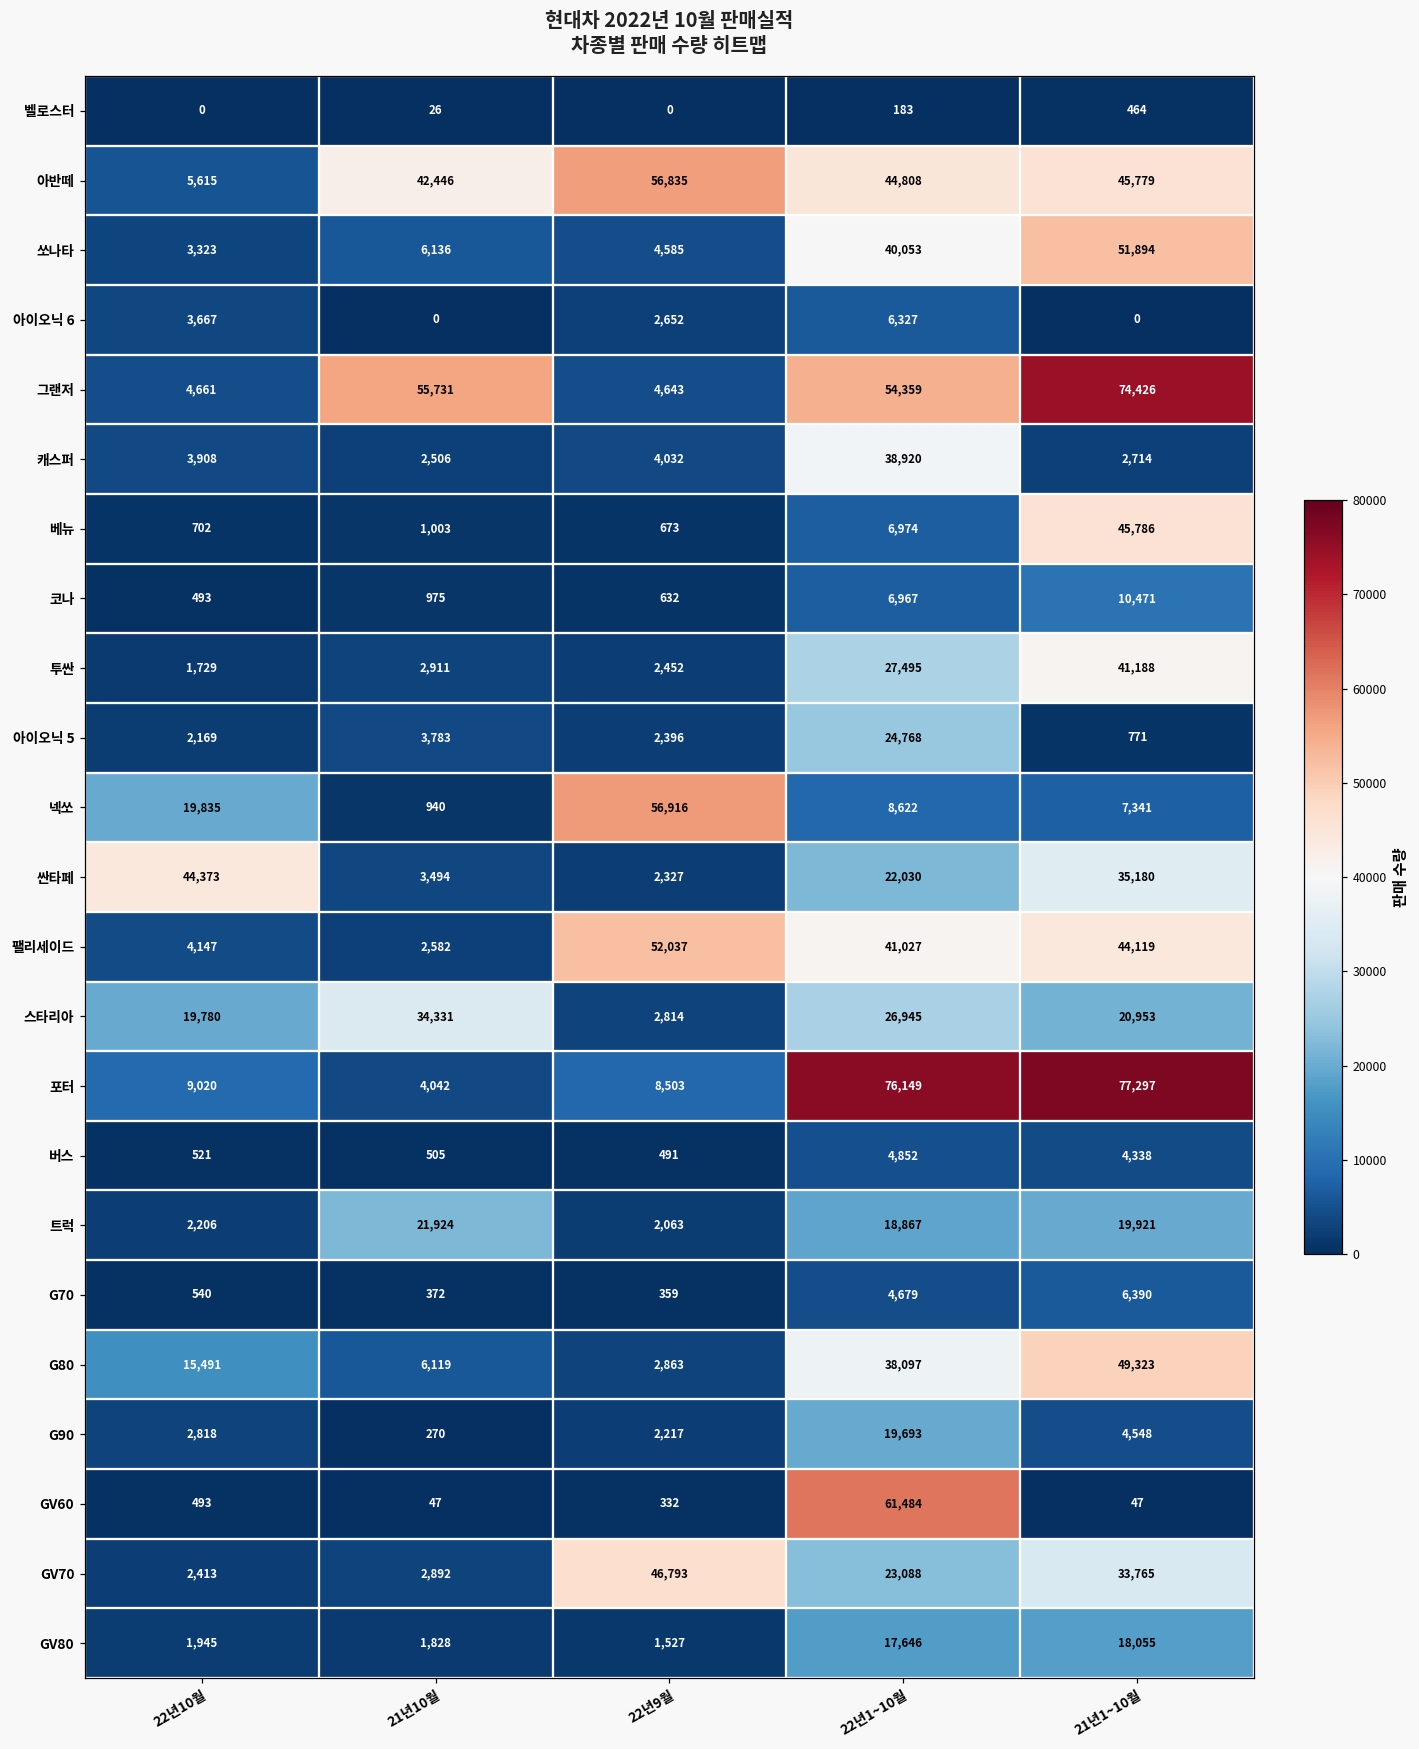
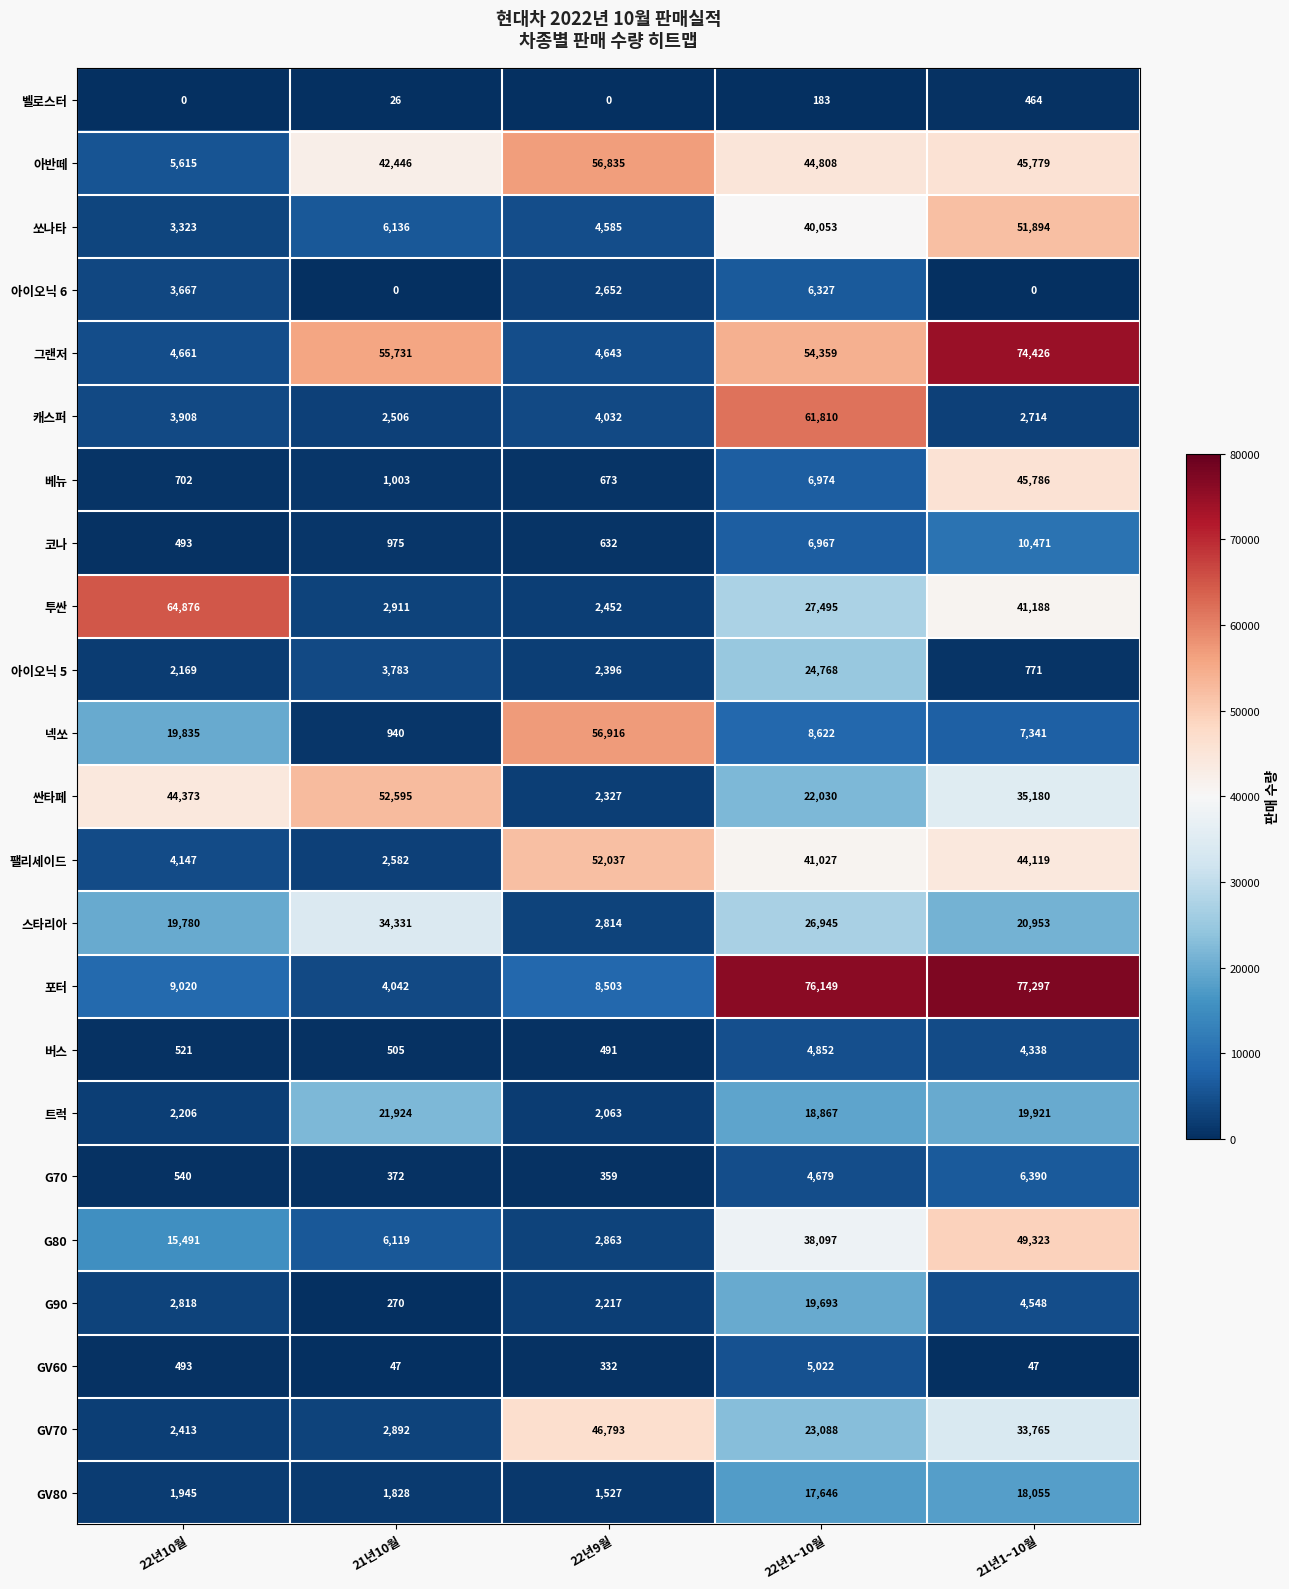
  {
    "벨로스터": {
      "22년10월": "0",
      "21년10월": "26",
      "22년9월": "0",
      "22년1~10월": "183",
      "21년1~10월": "464"
    },
    "아반떼": {
      "22년10월": "5,615",
      "21년10월": "42,446",
      "22년9월": "56,835",
      "22년1~10월": "44,808",
      "21년1~10월": "45,779"
    },
    "쏘나타": {
      "22년10월": "3,323",
      "21년10월": "6,136",
      "22년9월": "4,585",
      "22년1~10월": "40,053",
      "21년1~10월": "51,894"
    },
    "아이오닉 6": {
      "22년10월": "3,667",
      "21년10월": "0",
      "22년9월": "2,652",
      "22년1~10월": "6,327",
      "21년1~10월": "0"
    },
    "그랜저": {
      "22년10월": "4,661",
      "21년10월": "55,731",
      "22년9월": "4,643",
      "22년1~10월": "54,359",
      "21년1~10월": "74,426"
    },
    "캐스퍼": {
      "22년10월": "3,908",
      "21년10월": "2,506",
      "22년9월": "4,032",
-     "22년1~10월": "38,920",
+     "22년1~10월": "61,810",
      "21년1~10월": "2,714"
    },
    "베뉴": {
      "22년10월": "702",
      "21년10월": "1,003",
      "22년9월": "673",
      "22년1~10월": "6,974",
      "21년1~10월": "45,786"
    },
    "코나": {
      "22년10월": "493",
      "21년10월": "975",
      "22년9월": "632",
      "22년1~10월": "6,967",
      "21년1~10월": "10,471"
    },
    "투싼": {
-     "22년10월": "1,729",
+     "22년10월": "64,876",
      "21년10월": "2,911",
      "22년9월": "2,452",
      "22년1~10월": "27,495",
      "21년1~10월": "41,188"
    },
    "아이오닉 5": {
      "22년10월": "2,169",
      "21년10월": "3,783",
      "22년9월": "2,396",
      "22년1~10월": "24,768",
      "21년1~10월": "771"
    },
    "넥쏘": {
      "22년10월": "19,835",
      "21년10월": "940",
      "22년9월": "56,916",
      "22년1~10월": "8,622",
      "21년1~10월": "7,341"
    },
    "싼타페": {
      "22년10월": "44,373",
-     "21년10월": "3,494",
+     "21년10월": "52,595",
      "22년9월": "2,327",
      "22년1~10월": "22,030",
      "21년1~10월": "35,180"
    },
    "팰리세이드": {
      "22년10월": "4,147",
      "21년10월": "2,582",
      "22년9월": "52,037",
      "22년1~10월": "41,027",
      "21년1~10월": "44,119"
    },
    "스타리아": {
      "22년10월": "19,780",
      "21년10월": "34,331",
      "22년9월": "2,814",
      "22년1~10월": "26,945",
      "21년1~10월": "20,953"
    },
    "포터": {
      "22년10월": "9,020",
      "21년10월": "4,042",
      "22년9월": "8,503",
      "22년1~10월": "76,149",
      "21년1~10월": "77,297"
    },
    "버스": {
      "22년10월": "521",
      "21년10월": "505",
      "22년9월": "491",
      "22년1~10월": "4,852",
      "21년1~10월": "4,338"
    },
    "트럭": {
      "22년10월": "2,206",
      "21년10월": "21,924",
      "22년9월": "2,063",
      "22년1~10월": "18,867",
      "21년1~10월": "19,921"
    },
    "G70": {
      "22년10월": "540",
      "21년10월": "372",
      "22년9월": "359",
      "22년1~10월": "4,679",
      "21년1~10월": "6,390"
    },
    "G80": {
      "22년10월": "15,491",
      "21년10월": "6,119",
      "22년9월": "2,863",
      "22년1~10월": "38,097",
      "21년1~10월": "49,323"
    },
    "G90": {
      "22년10월": "2,818",
      "21년10월": "270",
      "22년9월": "2,217",
      "22년1~10월": "19,693",
      "21년1~10월": "4,548"
    },
    "GV60": {
      "22년10월": "493",
      "21년10월": "47",
      "22년9월": "332",
-     "22년1~10월": "61,484",
+     "22년1~10월": "5,022",
      "21년1~10월": "47"
    },
    "GV70": {
      "22년10월": "2,413",
      "21년10월": "2,892",
      "22년9월": "46,793",
      "22년1~10월": "23,088",
      "21년1~10월": "33,765"
    },
    "GV80": {
      "22년10월": "1,945",
      "21년10월": "1,828",
      "22년9월": "1,527",
      "22년1~10월": "17,646",
      "21년1~10월": "18,055"
    }
  }
